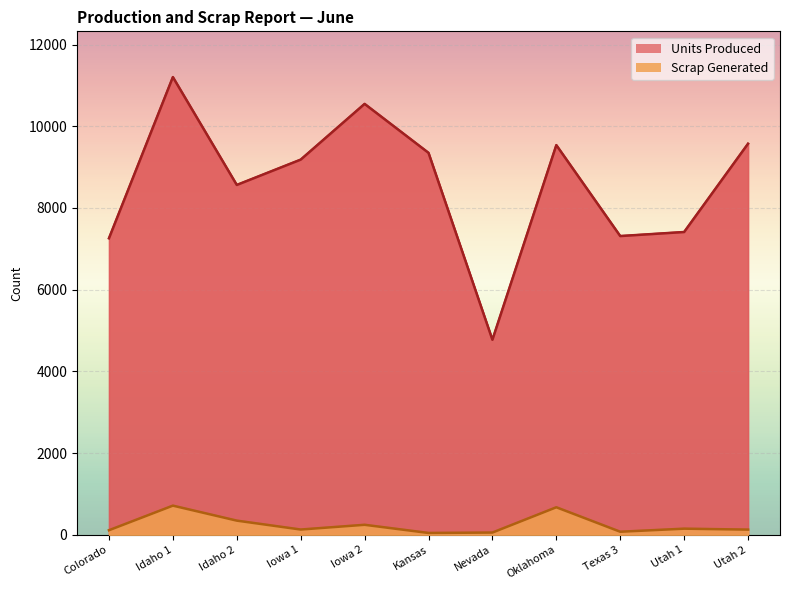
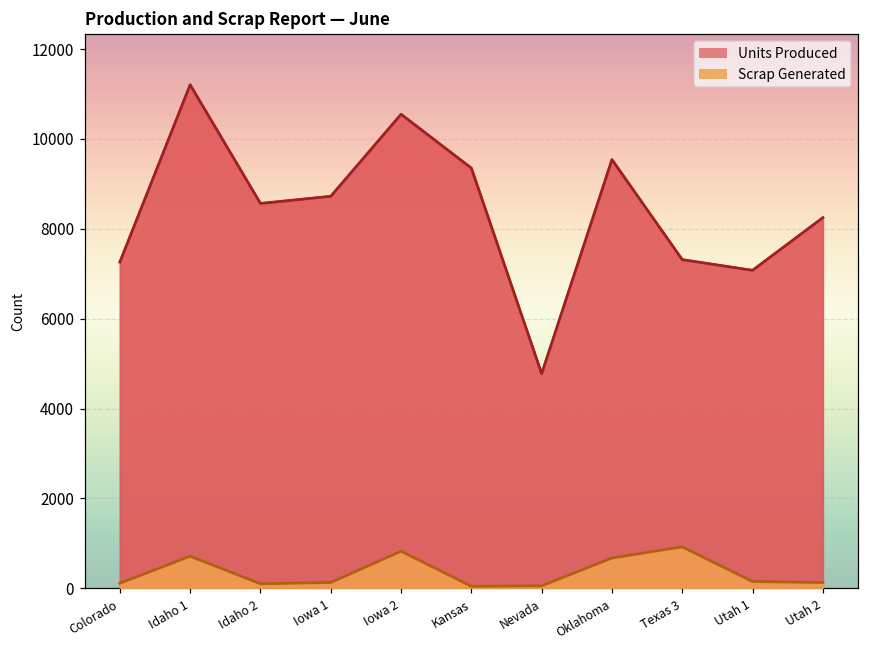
  {
    "Units Produced": {
      "Colorado": 7300,
      "Idaho 1": 11200,
      "Idaho 2": 8600,
-     "Iowa 1": 9200,
+     "Iowa 1": 8700,
      "Iowa 2": 10500,
      "Kansas": 9400,
      "Nevada": 4800,
      "Oklahoma": 9500,
      "Texas 3": 7300,
-     "Utah 1": 7400,
-     "Utah 2": 9600
+     "Utah 1": 7100,
+     "Utah 2": 8200
    },
    "Scrap Generated": {
      "Colorado": 100,
      "Idaho 1": 700,
-     "Idaho 2": 300,
+     "Idaho 2": 100,
      "Iowa 1": 100,
-     "Iowa 2": 200,
+     "Iowa 2": 800,
      "Kansas": 0,
      "Nevada": 100,
      "Oklahoma": 700,
-     "Texas 3": 100,
+     "Texas 3": 900,
      "Utah 1": 200,
      "Utah 2": 100
    }
  }
